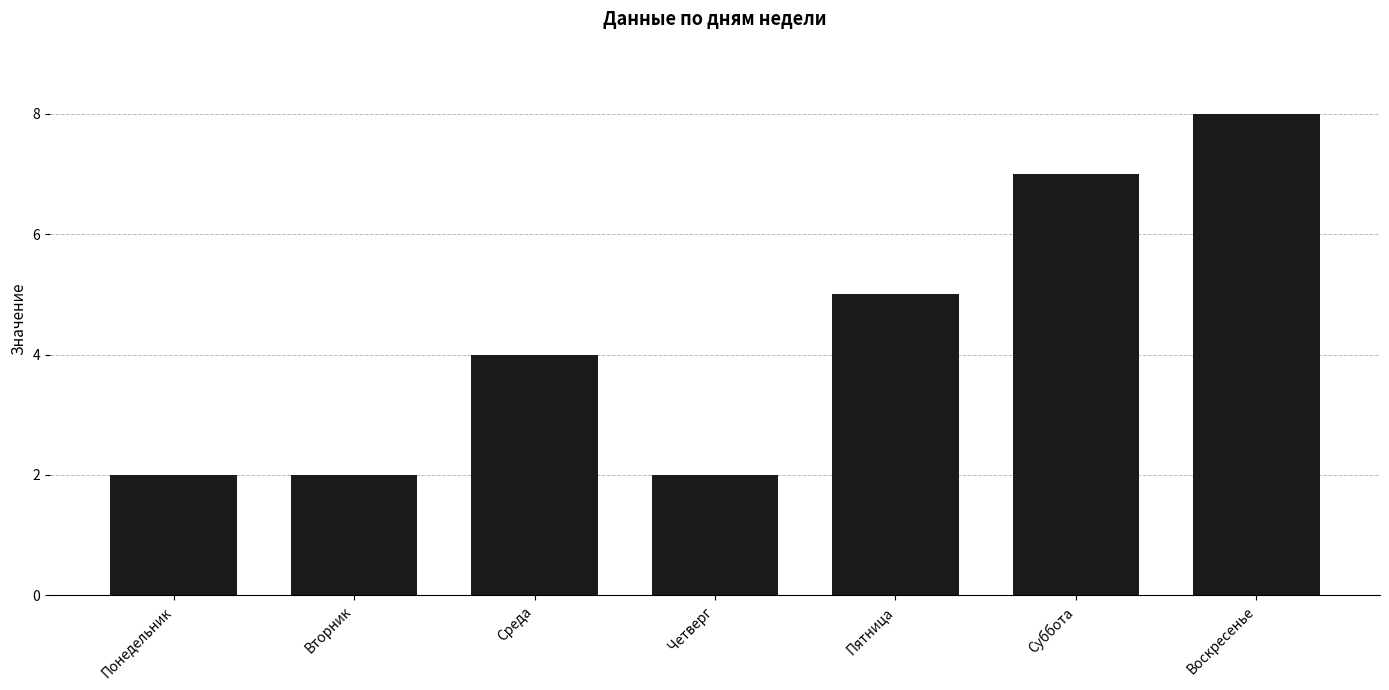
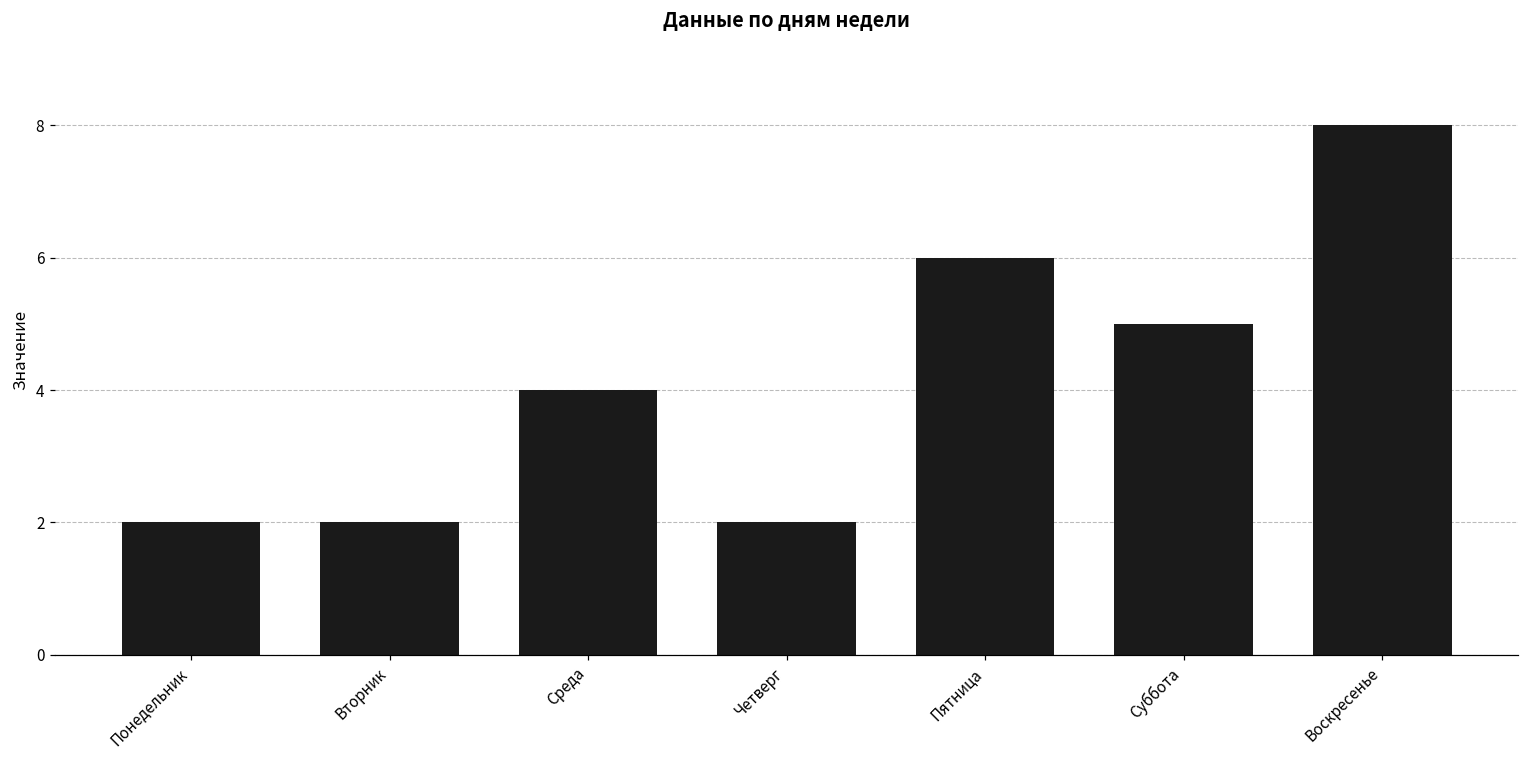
  {
    "Понедельник": 2,
    "Вторник": 2,
    "Среда": 4,
    "Четверг": 2,
-   "Пятница": 5,
-   "Суббота": 7,
+   "Пятница": 6,
+   "Суббота": 5,
    "Воскресенье": 8
  }
